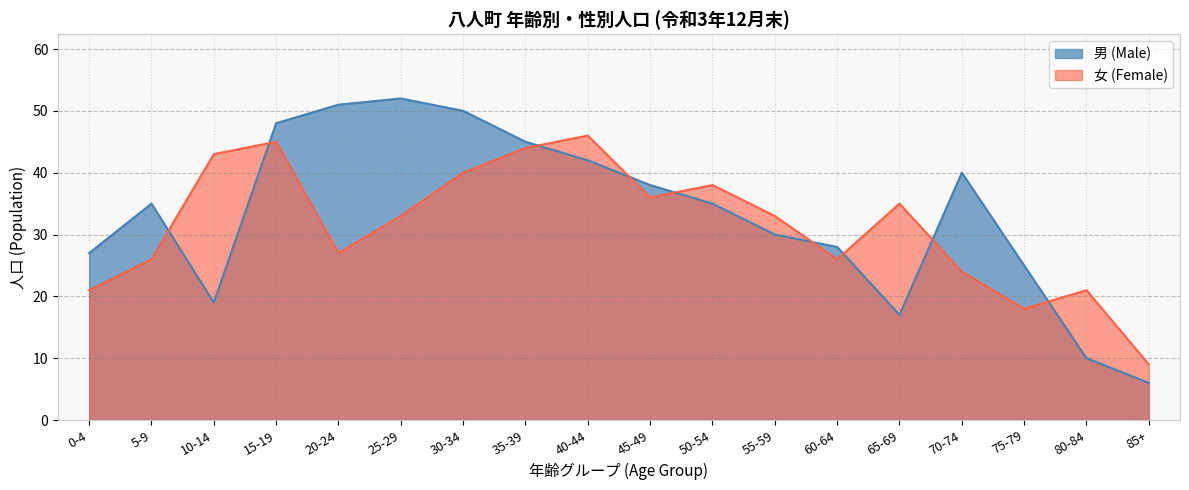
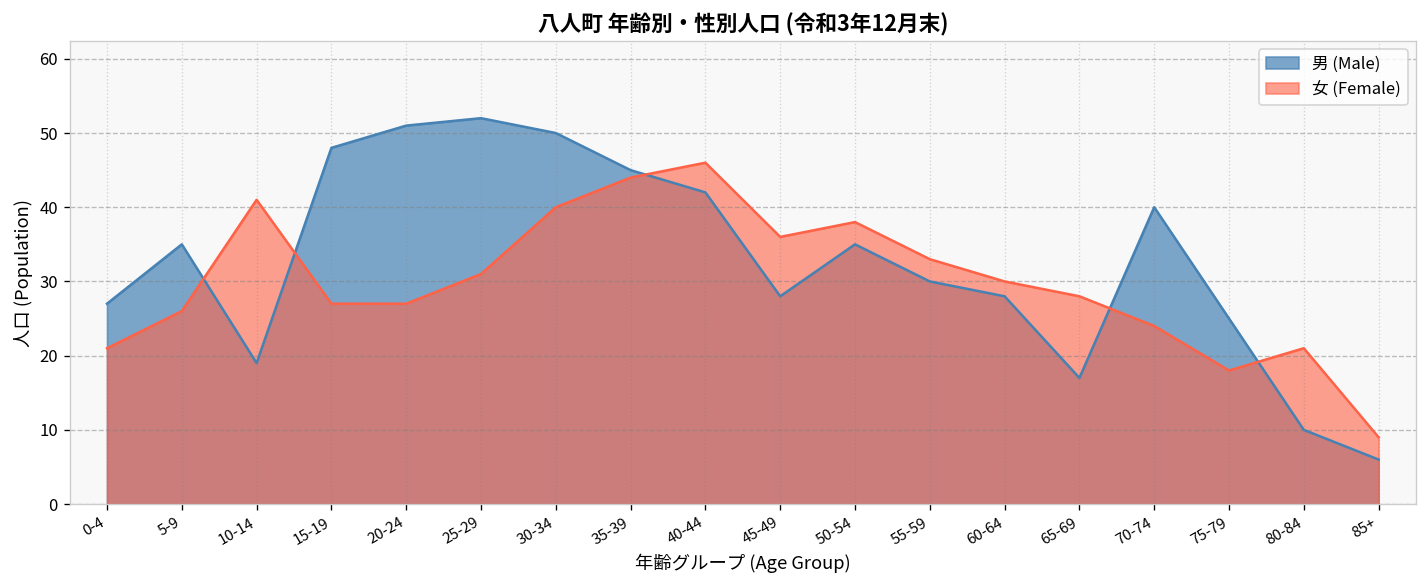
  {
    "男 (Male)": {
      "0-4": 27,
      "5-9": 35,
      "10-14": 19,
      "15-19": 48,
      "20-24": 51,
      "25-29": 52,
      "30-34": 50,
      "35-39": 45,
      "40-44": 42,
-     "45-49": 38,
+     "45-49": 28,
      "50-54": 35,
      "55-59": 30,
      "60-64": 28,
      "65-69": 17,
      "70-74": 40,
      "75-79": 25,
      "80-84": 10,
      "85+": 6
    },
    "女 (Female)": {
      "0-4": 21,
      "5-9": 26,
-     "10-14": 43,
-     "15-19": 45,
+     "10-14": 41,
+     "15-19": 27,
      "20-24": 27,
-     "25-29": 33,
+     "25-29": 31,
      "30-34": 40,
      "35-39": 44,
      "40-44": 46,
      "45-49": 36,
      "50-54": 38,
      "55-59": 33,
-     "60-64": 26,
-     "65-69": 35,
+     "60-64": 30,
+     "65-69": 28,
      "70-74": 24,
      "75-79": 18,
      "80-84": 21,
      "85+": 9
    }
  }
